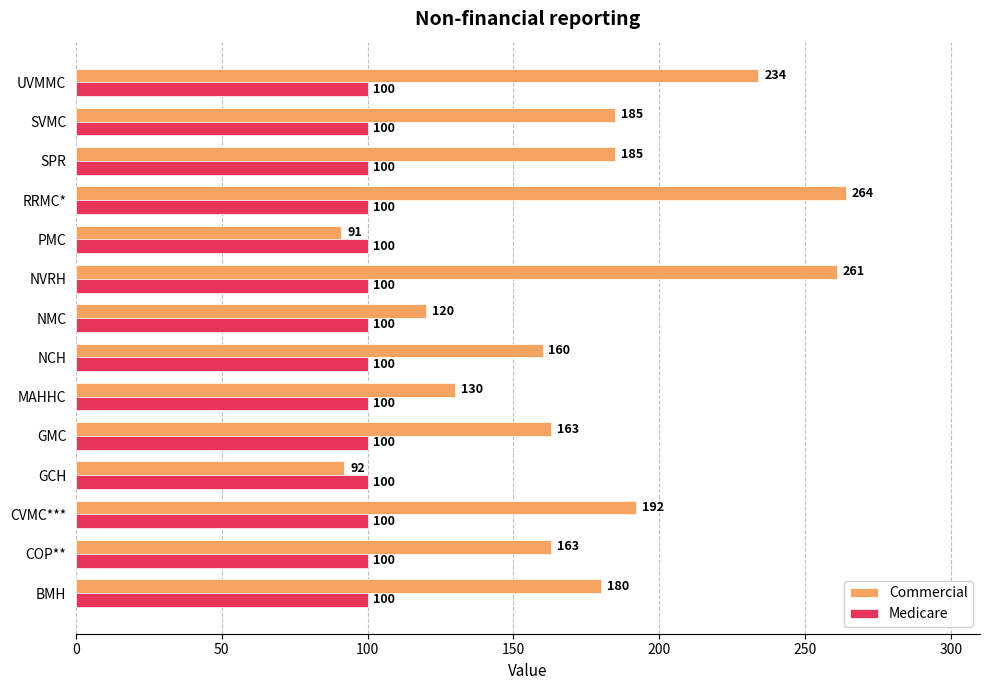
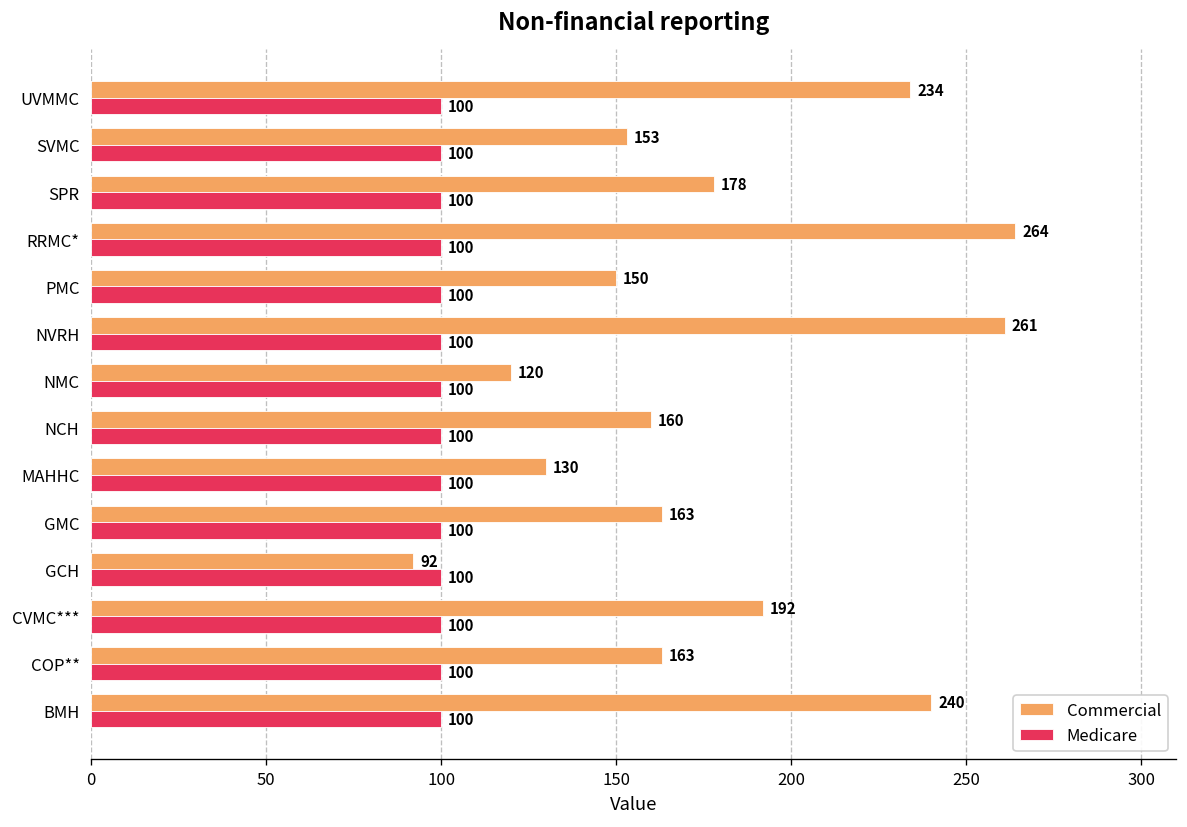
  {
    "Commercial": {
      "UVMMC": 234,
-     "SVMC": 185,
-     "SPR": 185,
+     "SVMC": 153,
+     "SPR": 178,
      "RRMC*": 264,
-     "PMC": 91,
+     "PMC": 150,
      "NVRH": 261,
      "NMC": 120,
      "NCH": 160,
      "MAHHC": 130,
      "GMC": 163,
      "GCH": 92,
      "CVMC***": 192,
      "COP**": 163,
-     "BMH": 180
+     "BMH": 240
    },
    "Medicare": {
      "UVMMC": 100,
      "SVMC": 100,
      "SPR": 100,
      "RRMC*": 100,
      "PMC": 100,
      "NVRH": 100,
      "NMC": 100,
      "NCH": 100,
      "MAHHC": 100,
      "GMC": 100,
      "GCH": 100,
      "CVMC***": 100,
      "COP**": 100,
      "BMH": 100
    }
  }
